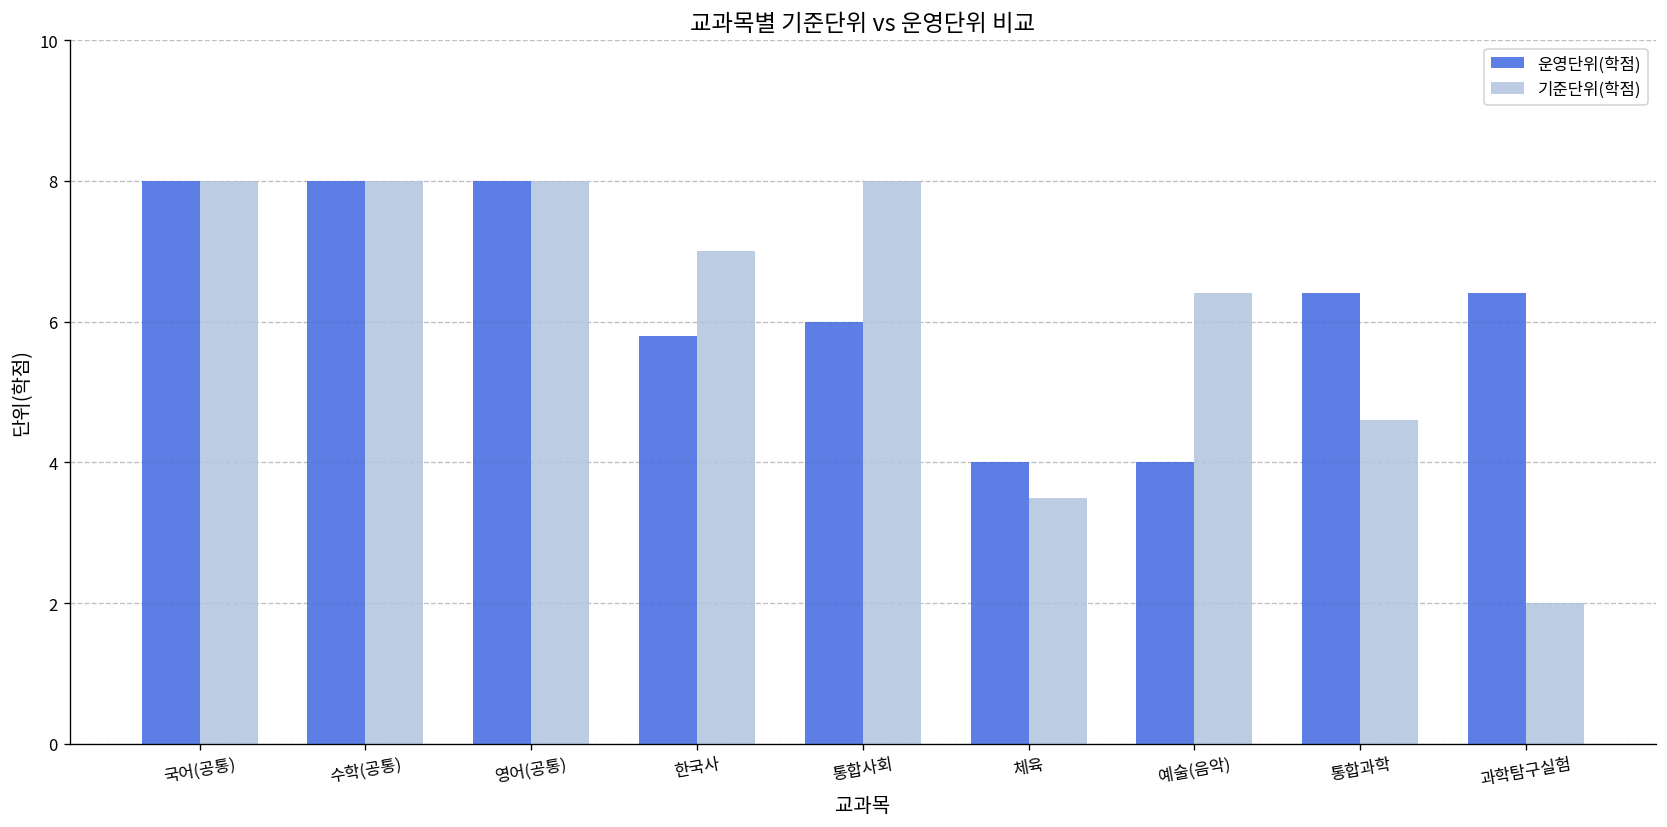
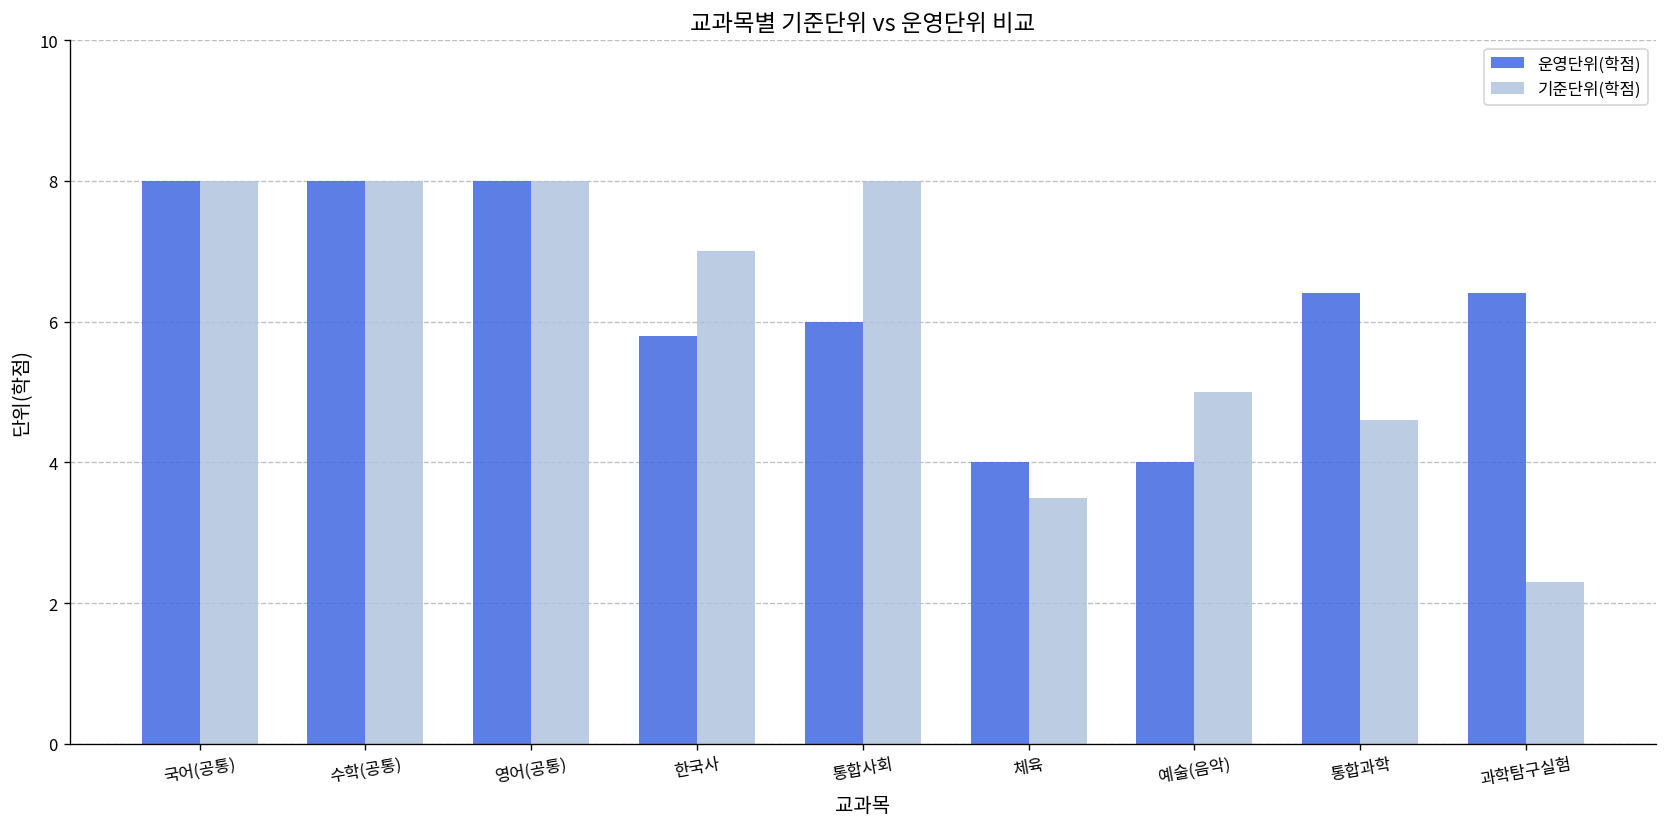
  {
    "운영단위(학점)": {
      "국어(공통)": 8.0,
      "수학(공통)": 8.0,
      "영어(공통)": 8.0,
      "한국사": 5.8,
      "통합사회": 6.0,
      "체육": 4.0,
      "예술(음악)": 4.0,
      "통합과학": 6.4,
      "과학탐구실험": 6.4
    },
    "기준단위(학점)": {
      "국어(공통)": 8.0,
      "수학(공통)": 8.0,
      "영어(공통)": 8.0,
      "한국사": 7.0,
      "통합사회": 8.0,
      "체육": 3.5,
-     "예술(음악)": 6.4,
+     "예술(음악)": 5.0,
      "통합과학": 4.6,
-     "과학탐구실험": 2.0
+     "과학탐구실험": 2.3
    }
  }
